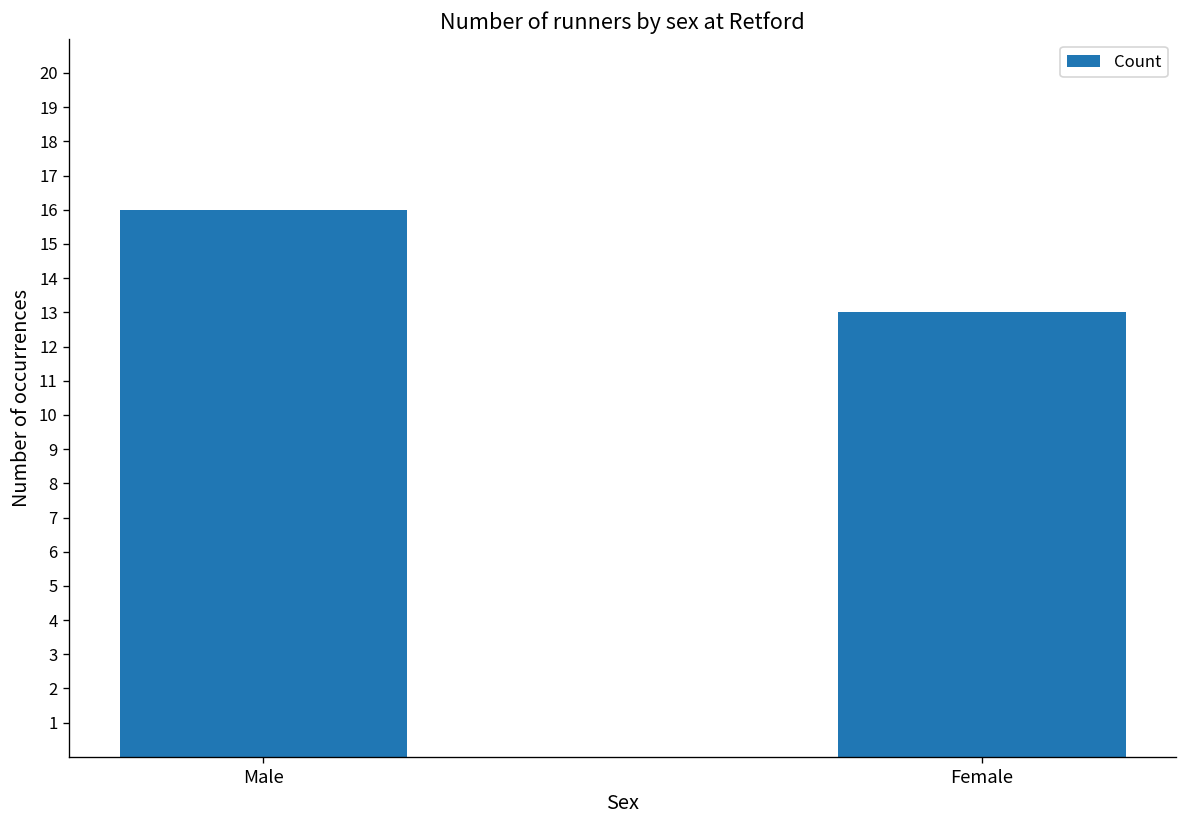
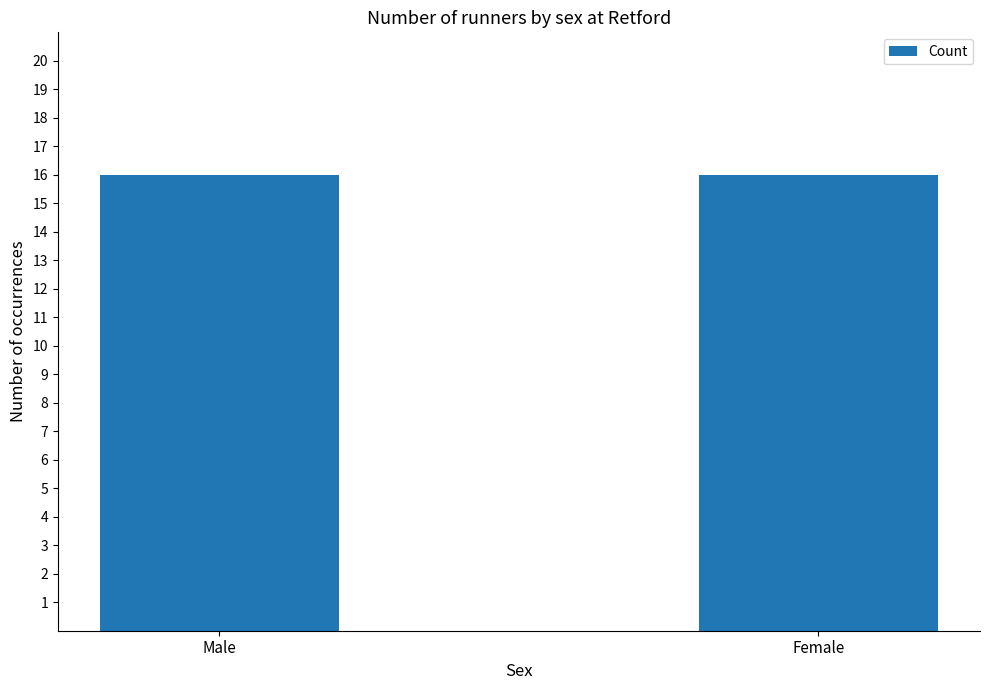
  {
    "Male": 16,
-   "Female": 13
+   "Female": 16
  }
